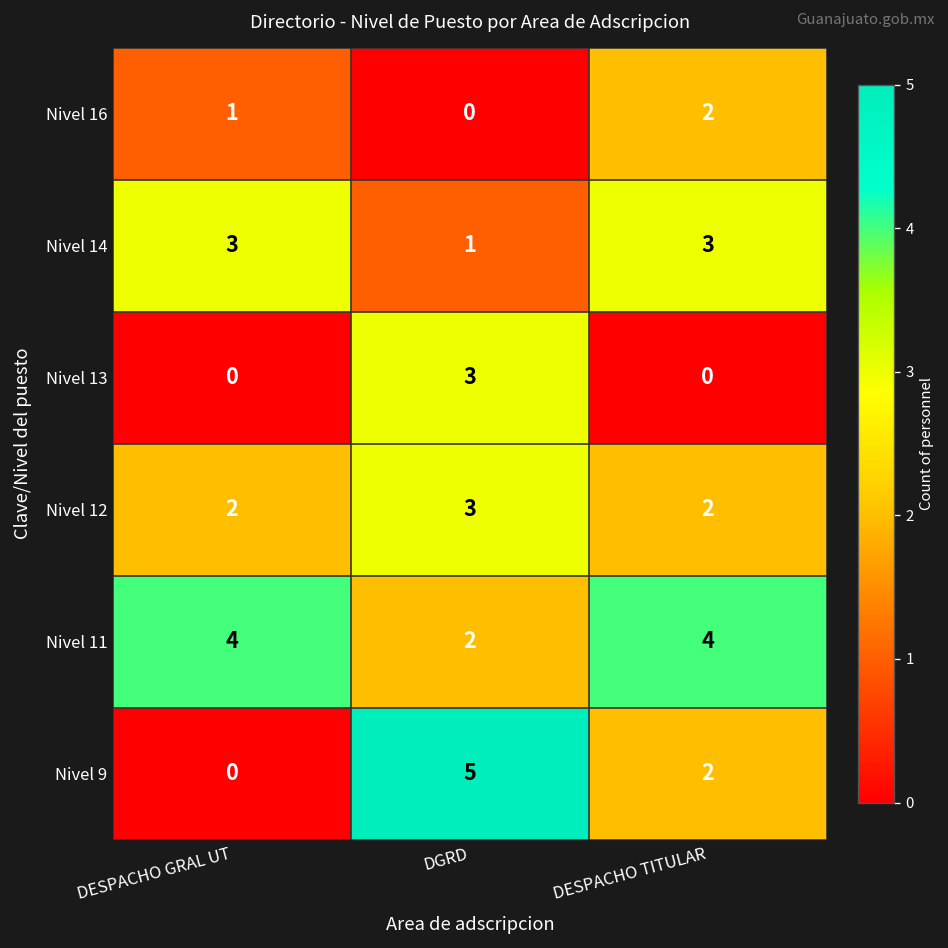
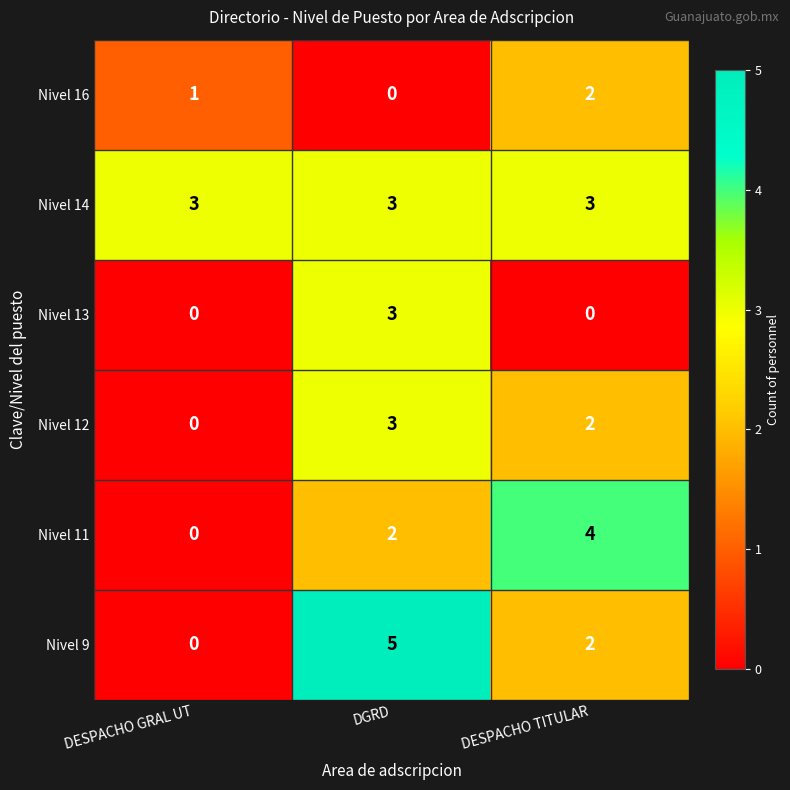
  {
    "Nivel 16": {
      "DESPACHO GRAL UT": 1,
      "DGRD": 0,
      "DESPACHO TITULAR": 2
    },
    "Nivel 14": {
      "DESPACHO GRAL UT": 3,
-     "DGRD": 1,
+     "DGRD": 3,
      "DESPACHO TITULAR": 3
    },
    "Nivel 13": {
      "DESPACHO GRAL UT": 0,
      "DGRD": 3,
      "DESPACHO TITULAR": 0
    },
    "Nivel 12": {
-     "DESPACHO GRAL UT": 2,
+     "DESPACHO GRAL UT": 0,
      "DGRD": 3,
      "DESPACHO TITULAR": 2
    },
    "Nivel 11": {
-     "DESPACHO GRAL UT": 4,
+     "DESPACHO GRAL UT": 0,
      "DGRD": 2,
      "DESPACHO TITULAR": 4
    },
    "Nivel 9": {
      "DESPACHO GRAL UT": 0,
      "DGRD": 5,
      "DESPACHO TITULAR": 2
    }
  }
